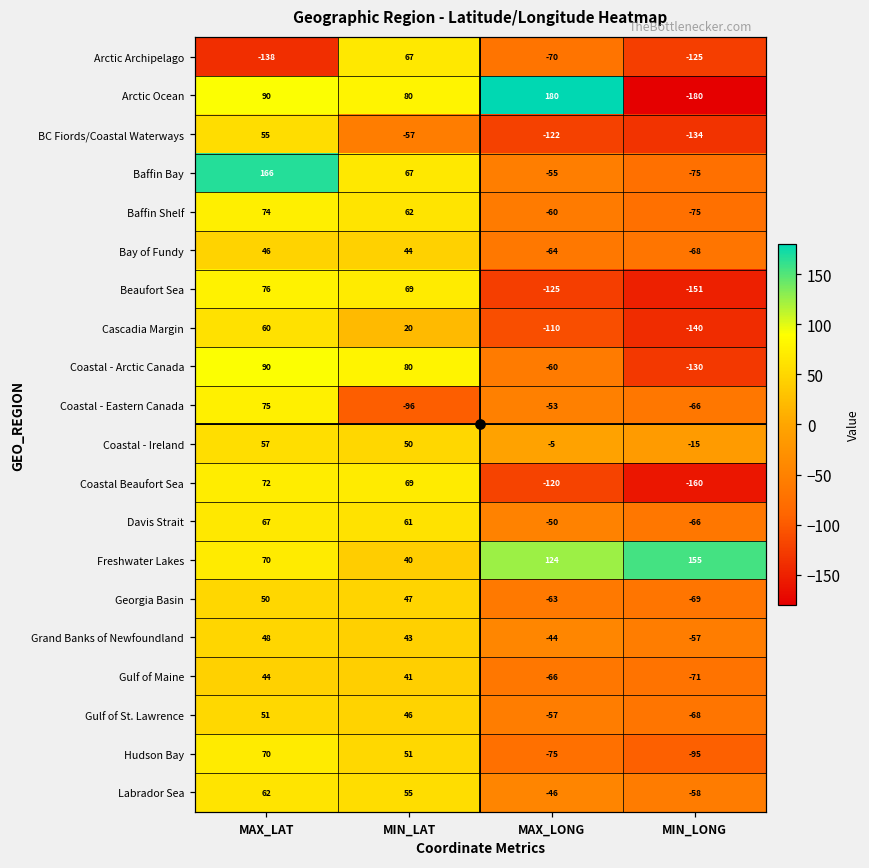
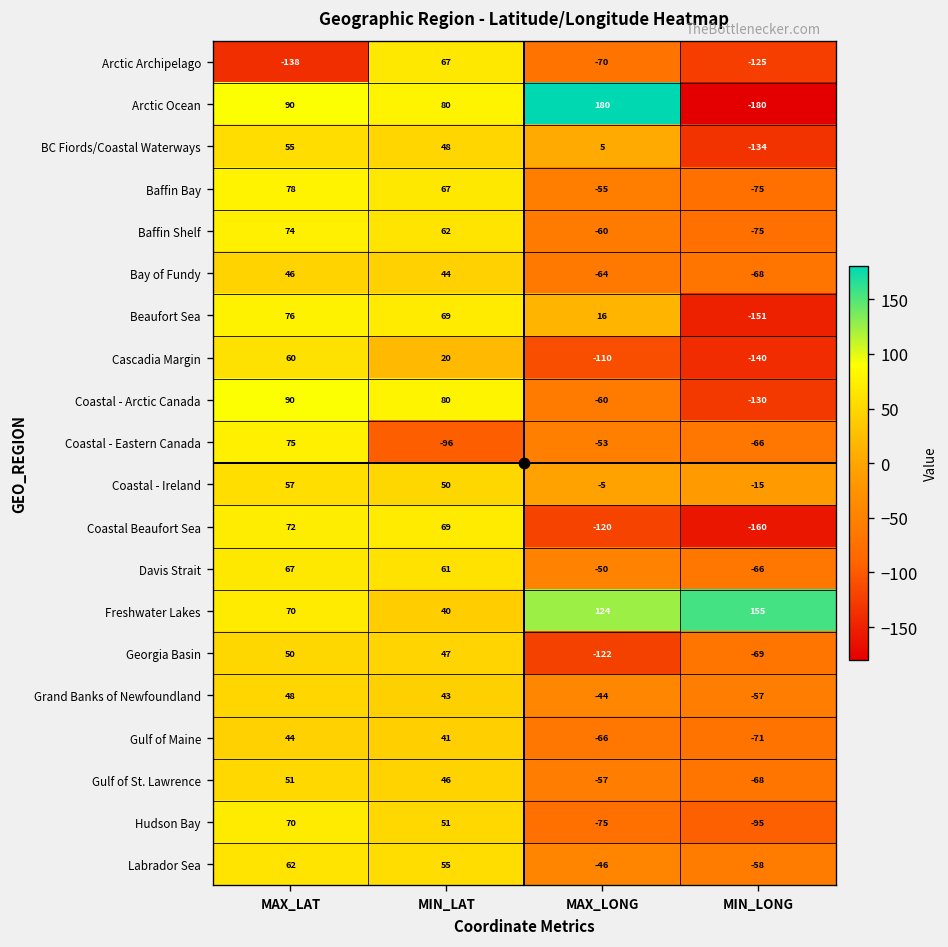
  {
    "Arctic Archipelago": {
      "MAX_LAT": -138,
      "MIN_LAT": 67,
      "MAX_LONG": -70,
      "MIN_LONG": -125
    },
    "Arctic Ocean": {
      "MAX_LAT": 90,
      "MIN_LAT": 80,
      "MAX_LONG": 180,
      "MIN_LONG": -180
    },
    "BC Fiords/Coastal Waterways": {
      "MAX_LAT": 55,
-     "MIN_LAT": -57,
-     "MAX_LONG": -122,
+     "MIN_LAT": 48,
+     "MAX_LONG": 5,
      "MIN_LONG": -134
    },
    "Baffin Bay": {
-     "MAX_LAT": 166,
+     "MAX_LAT": 78,
      "MIN_LAT": 67,
      "MAX_LONG": -55,
      "MIN_LONG": -75
    },
    "Baffin Shelf": {
      "MAX_LAT": 74,
      "MIN_LAT": 62,
      "MAX_LONG": -60,
      "MIN_LONG": -75
    },
    "Bay of Fundy": {
      "MAX_LAT": 46,
      "MIN_LAT": 44,
      "MAX_LONG": -64,
      "MIN_LONG": -68
    },
    "Beaufort Sea": {
      "MAX_LAT": 76,
      "MIN_LAT": 69,
-     "MAX_LONG": -125,
+     "MAX_LONG": 16,
      "MIN_LONG": -151
    },
    "Cascadia Margin": {
      "MAX_LAT": 60,
      "MIN_LAT": 20,
      "MAX_LONG": -110,
      "MIN_LONG": -140
    },
    "Coastal - Arctic Canada": {
      "MAX_LAT": 90,
      "MIN_LAT": 80,
      "MAX_LONG": -60,
      "MIN_LONG": -130
    },
    "Coastal - Eastern Canada": {
      "MAX_LAT": 75,
      "MIN_LAT": -96,
      "MAX_LONG": -53,
      "MIN_LONG": -66
    },
    "Coastal - Ireland": {
      "MAX_LAT": 57,
      "MIN_LAT": 50,
      "MAX_LONG": -5,
      "MIN_LONG": -15
    },
    "Coastal Beaufort Sea": {
      "MAX_LAT": 72,
      "MIN_LAT": 69,
      "MAX_LONG": -120,
      "MIN_LONG": -160
    },
    "Davis Strait": {
      "MAX_LAT": 67,
      "MIN_LAT": 61,
      "MAX_LONG": -50,
      "MIN_LONG": -66
    },
    "Freshwater Lakes": {
      "MAX_LAT": 70,
      "MIN_LAT": 40,
      "MAX_LONG": 124,
      "MIN_LONG": 155
    },
    "Georgia Basin": {
      "MAX_LAT": 50,
      "MIN_LAT": 47,
-     "MAX_LONG": -63,
+     "MAX_LONG": -122,
      "MIN_LONG": -69
    },
    "Grand Banks of Newfoundland": {
      "MAX_LAT": 48,
      "MIN_LAT": 43,
      "MAX_LONG": -44,
      "MIN_LONG": -57
    },
    "Gulf of Maine": {
      "MAX_LAT": 44,
      "MIN_LAT": 41,
      "MAX_LONG": -66,
      "MIN_LONG": -71
    },
    "Gulf of St. Lawrence": {
      "MAX_LAT": 51,
      "MIN_LAT": 46,
      "MAX_LONG": -57,
      "MIN_LONG": -68
    },
    "Hudson Bay": {
      "MAX_LAT": 70,
      "MIN_LAT": 51,
      "MAX_LONG": -75,
      "MIN_LONG": -95
    },
    "Labrador Sea": {
      "MAX_LAT": 62,
      "MIN_LAT": 55,
      "MAX_LONG": -46,
      "MIN_LONG": -58
    }
  }
